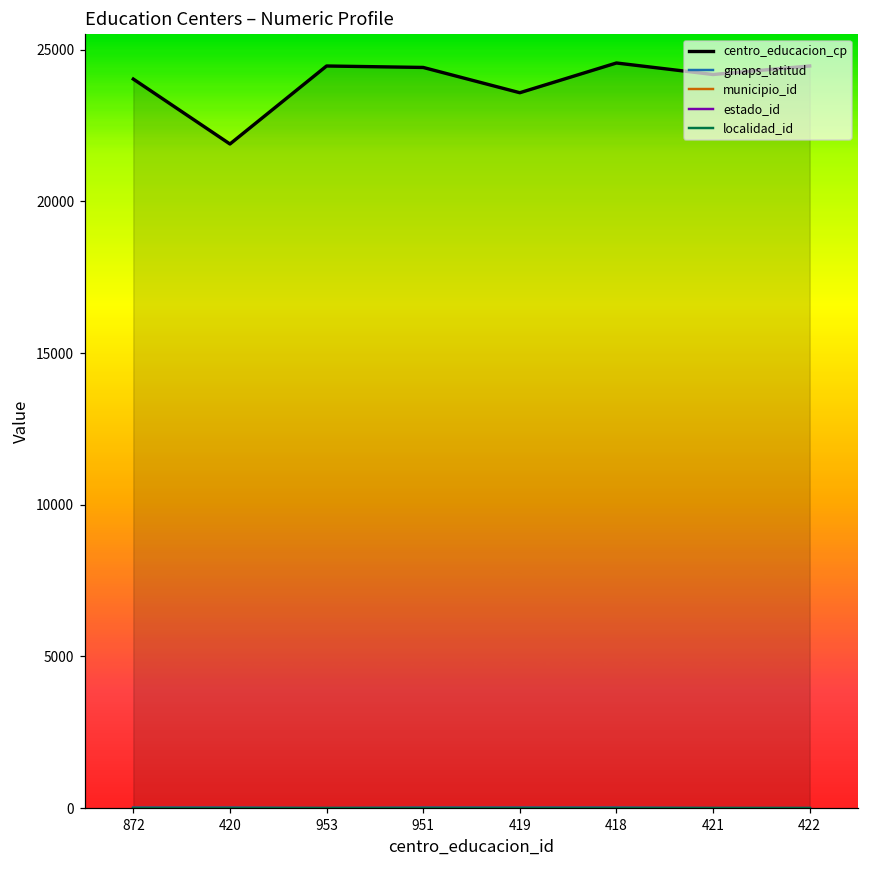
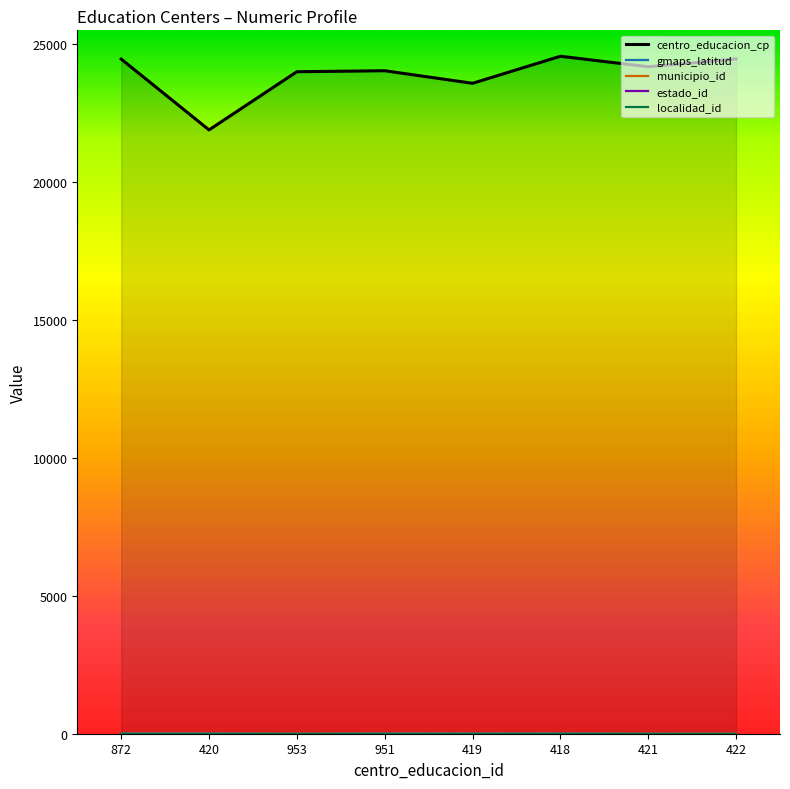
  {
    "centro_educacion_cp": {
-     "872": 24000,
+     "872": 24500,
      "420": 21900,
-     "953": 24500,
-     "951": 24400,
+     "953": 24000,
+     "951": 24000,
      "419": 23600,
      "418": 24600
    }
  }
